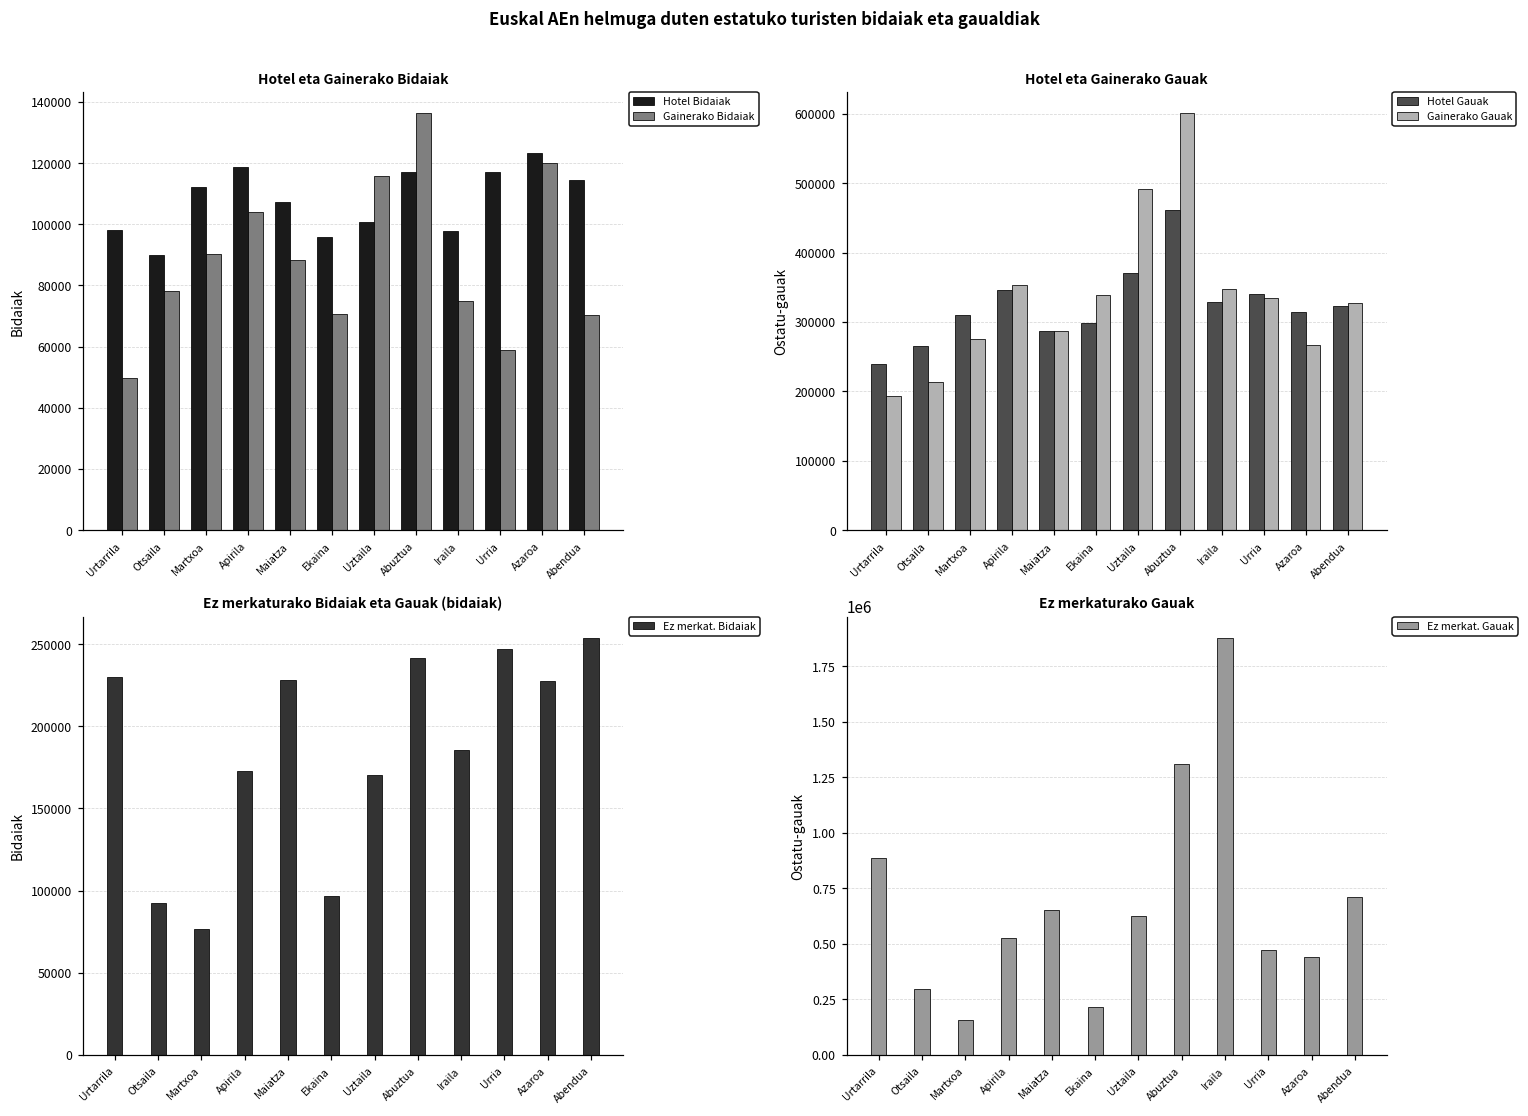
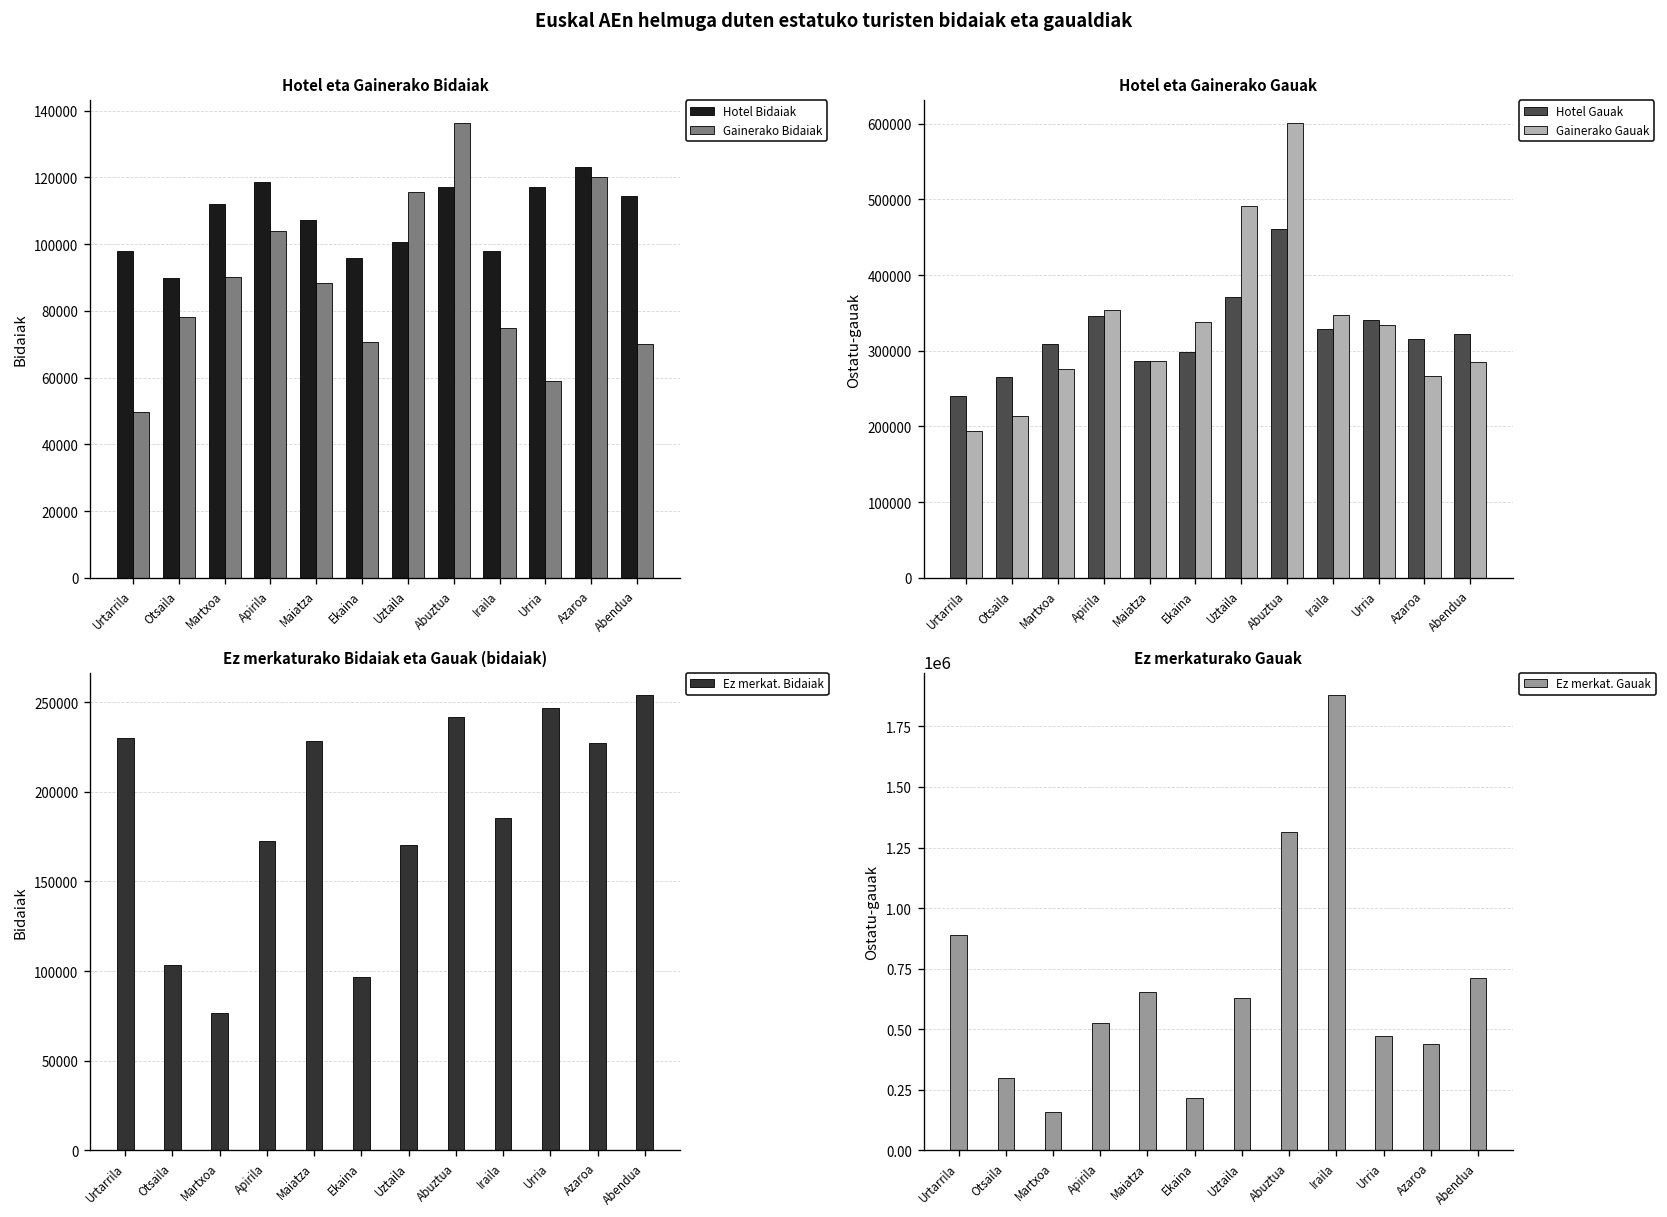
  {
    "Hotel eta Gainerako Bidaiak": {
      "Hotel Bidaiak": {
        "Urtarrila": 98000,
        "Otsaila": 90000,
        "Martxoa": 112000,
        "Apirila": 119000,
        "Maiatza": 107000,
        "Ekaina": 96000,
        "Uztaila": 101000,
        "Abuztua": 117000,
        "Iraila": 98000,
        "Urria": 117000,
        "Azaroa": 123000,
        "Abendua": 114000
      },
      "Gainerako Bidaiak": {
        "Urtarrila": 50000,
        "Otsaila": 78000,
        "Martxoa": 90000,
        "Apirila": 104000,
        "Maiatza": 88000,
        "Ekaina": 71000,
        "Uztaila": 116000,
        "Abuztua": 136000,
        "Iraila": 75000,
        "Urria": 59000,
        "Azaroa": 120000,
        "Abendua": 70000
      }
    },
    "Hotel eta Gainerako Gauak": {
      "Hotel Gauak": {
        "Urtarrila": 240000,
        "Otsaila": 270000,
        "Martxoa": 310000,
        "Apirila": 350000,
        "Maiatza": 290000,
        "Ekaina": 300000,
        "Uztaila": 370000,
        "Abuztua": 460000,
        "Iraila": 330000,
        "Urria": 340000,
        "Azaroa": 310000,
        "Abendua": 320000
      },
      "Gainerako Gauak": {
        "Urtarrila": 190000,
        "Otsaila": 210000,
        "Martxoa": 280000,
        "Apirila": 350000,
        "Maiatza": 290000,
        "Ekaina": 340000,
        "Uztaila": 490000,
        "Abuztua": 600000,
        "Iraila": 350000,
        "Urria": 330000,
        "Azaroa": 270000,
-       "Abendua": 330000
+       "Abendua": 290000
      }
    },
    "Ez merkaturako Bidaiak eta Gauak (bidaiak)": {
      "Urtarrila": 230000,
-     "Otsaila": 93000,
+     "Otsaila": 103000,
      "Martxoa": 77000,
      "Apirila": 172000,
      "Maiatza": 228000,
      "Ekaina": 97000,
      "Uztaila": 170000,
      "Abuztua": 242000,
      "Iraila": 185000,
      "Urria": 247000,
      "Azaroa": 227000,
      "Abendua": 254000
    },
    "Ez merkaturako Gauak": {
      "Urtarrila": 890000,
      "Otsaila": 300000,
      "Martxoa": 160000,
      "Apirila": 530000,
      "Maiatza": 650000,
      "Ekaina": 210000,
      "Uztaila": 630000,
      "Abuztua": 1310000,
      "Iraila": 1880000,
      "Urria": 470000,
      "Azaroa": 440000,
      "Abendua": 710000
    }
  }
